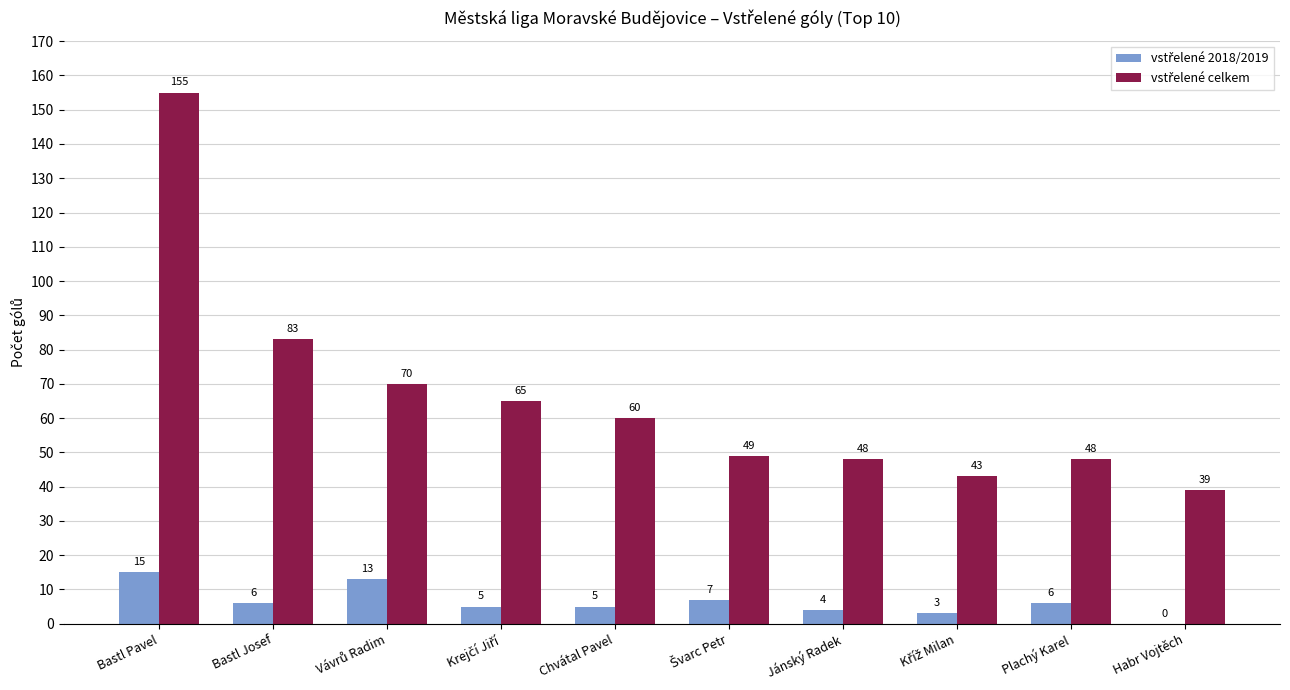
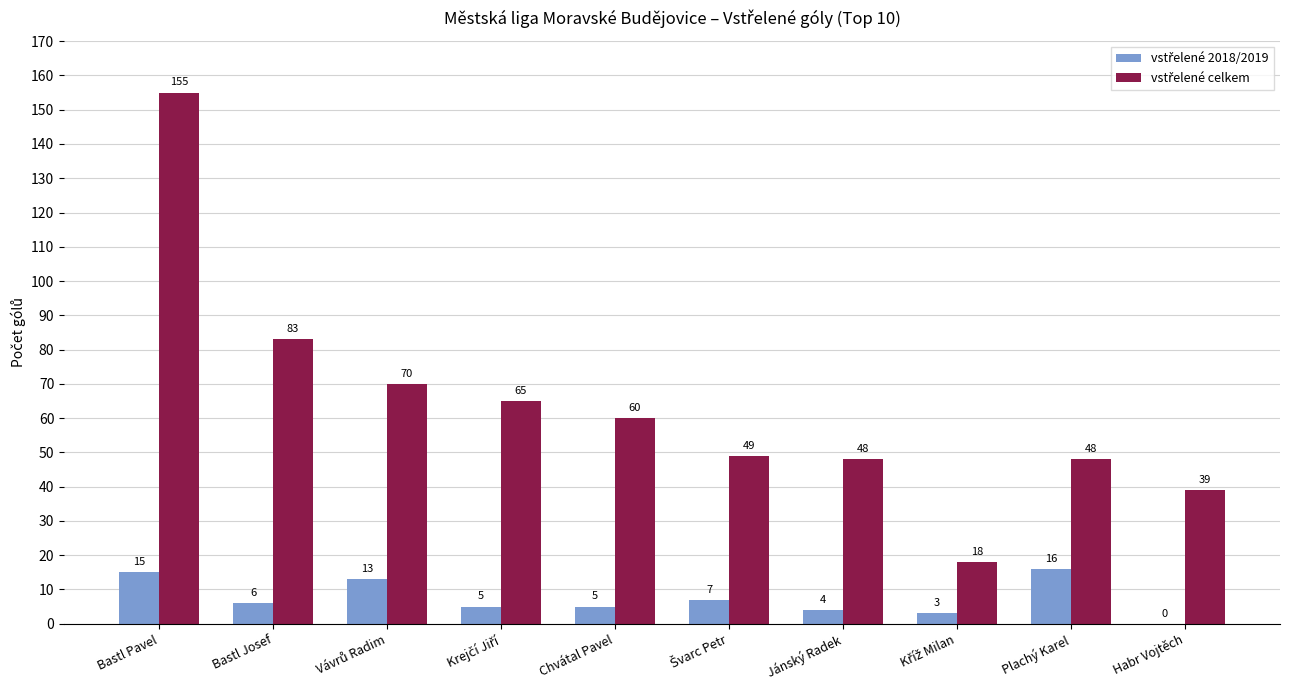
  {
    "vstřelené 2018/2019": {
      "Bastl Pavel": 15,
      "Bastl Josef": 6,
      "Vávrů Radim": 13,
      "Krejčí Jiří": 5,
      "Chvátal Pavel": 5,
      "Švarc Petr": 7,
      "Jánský Radek": 4,
      "Kříž Milan": 3,
-     "Plachý Karel": 6,
+     "Plachý Karel": 16,
      "Habr Vojtěch": 0
    },
    "vstřelené celkem": {
      "Bastl Pavel": 155,
      "Bastl Josef": 83,
      "Vávrů Radim": 70,
      "Krejčí Jiří": 65,
      "Chvátal Pavel": 60,
      "Švarc Petr": 49,
      "Jánský Radek": 48,
-     "Kříž Milan": 43,
+     "Kříž Milan": 18,
      "Plachý Karel": 48,
      "Habr Vojtěch": 39
    }
  }
